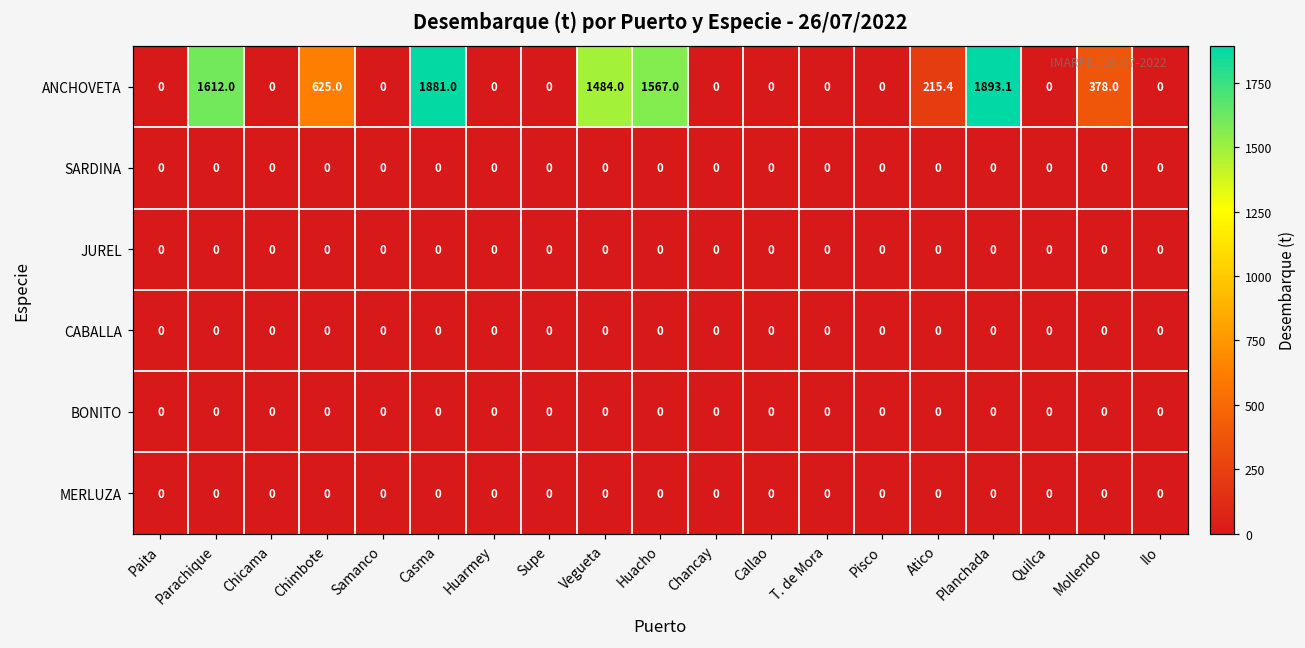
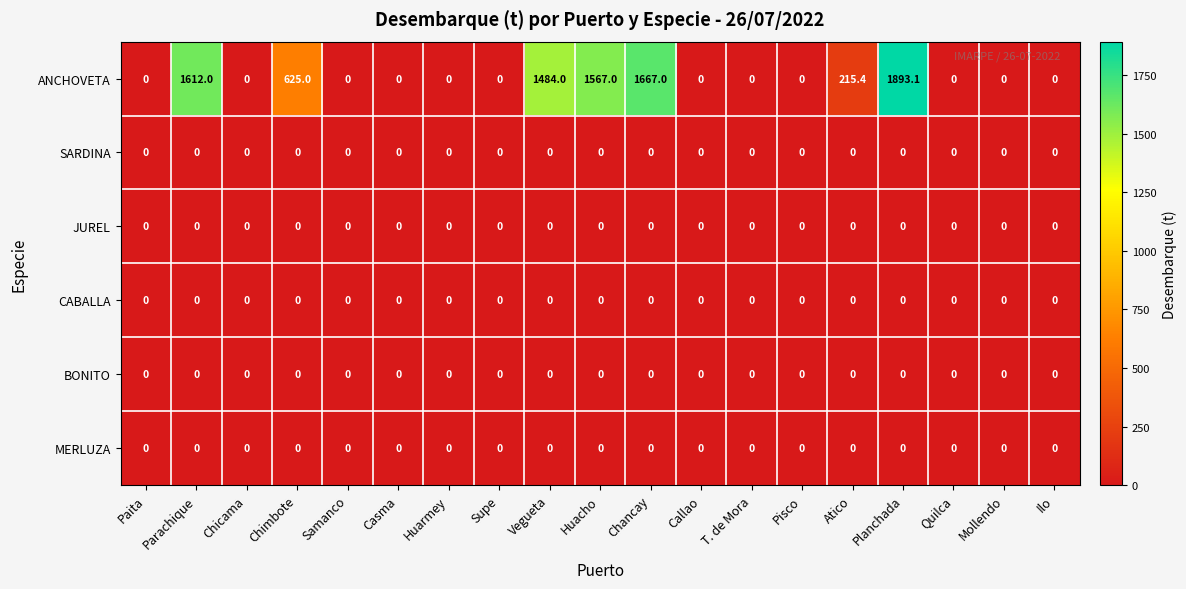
  {
    "ANCHOVETA": {
      "Paita": 0,
      "Parachique": 1612.0,
      "Chicama": 0,
      "Chimbote": 625.0,
      "Samanco": 0,
-     "Casma": 1881.0,
+     "Casma": 0,
      "Huarmey": 0,
      "Supe": 0,
      "Vegueta": 1484.0,
      "Huacho": 1567.0,
-     "Chancay": 0,
+     "Chancay": 1667.0,
      "Callao": 0,
      "T. de Mora": 0,
      "Pisco": 0,
      "Atico": 215.4,
      "Planchada": 1893.1,
      "Quilca": 0,
-     "Mollendo": 378.0,
+     "Mollendo": 0,
      "Ilo": 0
    },
    "SARDINA": {
      "Paita": 0,
      "Parachique": 0,
      "Chicama": 0,
      "Chimbote": 0,
      "Samanco": 0,
      "Casma": 0,
      "Huarmey": 0,
      "Supe": 0,
      "Vegueta": 0,
      "Huacho": 0,
      "Chancay": 0,
      "Callao": 0,
      "T. de Mora": 0,
      "Pisco": 0,
      "Atico": 0,
      "Planchada": 0,
      "Quilca": 0,
      "Mollendo": 0,
      "Ilo": 0
    },
    "JUREL": {
      "Paita": 0,
      "Parachique": 0,
      "Chicama": 0,
      "Chimbote": 0,
      "Samanco": 0,
      "Casma": 0,
      "Huarmey": 0,
      "Supe": 0,
      "Vegueta": 0,
      "Huacho": 0,
      "Chancay": 0,
      "Callao": 0,
      "T. de Mora": 0,
      "Pisco": 0,
      "Atico": 0,
      "Planchada": 0,
      "Quilca": 0,
      "Mollendo": 0,
      "Ilo": 0
    },
    "CABALLA": {
      "Paita": 0,
      "Parachique": 0,
      "Chicama": 0,
      "Chimbote": 0,
      "Samanco": 0,
      "Casma": 0,
      "Huarmey": 0,
      "Supe": 0,
      "Vegueta": 0,
      "Huacho": 0,
      "Chancay": 0,
      "Callao": 0,
      "T. de Mora": 0,
      "Pisco": 0,
      "Atico": 0,
      "Planchada": 0,
      "Quilca": 0,
      "Mollendo": 0,
      "Ilo": 0
    },
    "BONITO": {
      "Paita": 0,
      "Parachique": 0,
      "Chicama": 0,
      "Chimbote": 0,
      "Samanco": 0,
      "Casma": 0,
      "Huarmey": 0,
      "Supe": 0,
      "Vegueta": 0,
      "Huacho": 0,
      "Chancay": 0,
      "Callao": 0,
      "T. de Mora": 0,
      "Pisco": 0,
      "Atico": 0,
      "Planchada": 0,
      "Quilca": 0,
      "Mollendo": 0,
      "Ilo": 0
    },
    "MERLUZA": {
      "Paita": 0,
      "Parachique": 0,
      "Chicama": 0,
      "Chimbote": 0,
      "Samanco": 0,
      "Casma": 0,
      "Huarmey": 0,
      "Supe": 0,
      "Vegueta": 0,
      "Huacho": 0,
      "Chancay": 0,
      "Callao": 0,
      "T. de Mora": 0,
      "Pisco": 0,
      "Atico": 0,
      "Planchada": 0,
      "Quilca": 0,
      "Mollendo": 0,
      "Ilo": 0
    }
  }
